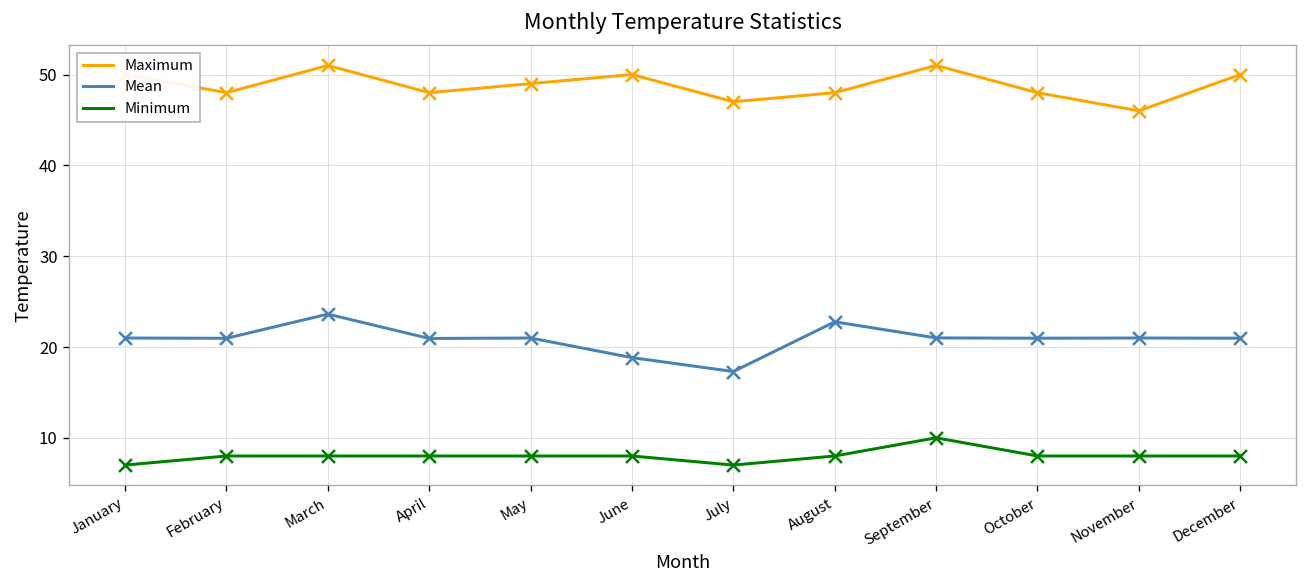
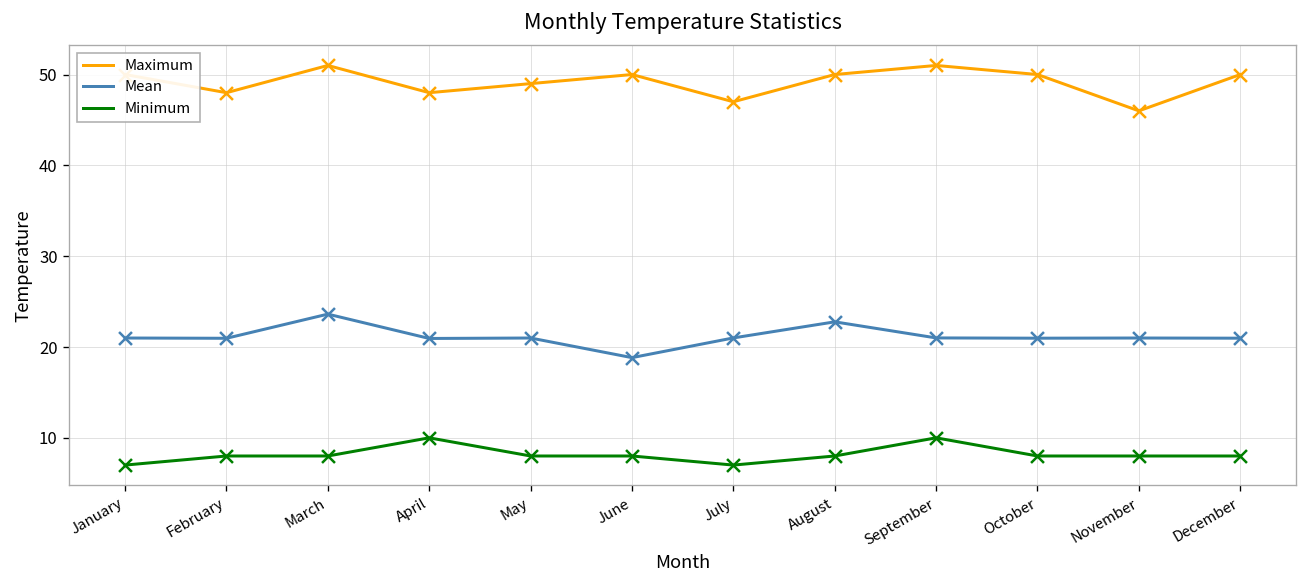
  {
    "Maximum": {
      "February": 48,
      "March": 51,
      "April": 48,
      "May": 49,
      "June": 50,
      "July": 47,
-     "August": 48,
+     "August": 50,
      "September": 51,
-     "October": 48,
+     "October": 50,
      "November": 46,
      "December": 50
    },
    "Mean": {
      "January": 21,
      "February": 21,
      "March": 24,
      "April": 21,
      "May": 21,
      "June": 19,
-     "July": 17,
+     "July": 21,
      "August": 23,
      "September": 21,
      "October": 21,
      "November": 21,
      "December": 21
    },
    "Minimum": {
      "January": 7,
      "February": 8,
      "March": 8,
-     "April": 8,
+     "April": 10,
      "May": 8,
      "June": 8,
      "July": 7,
      "August": 8,
      "September": 10,
      "October": 8,
      "November": 8,
      "December": 8
    }
  }
